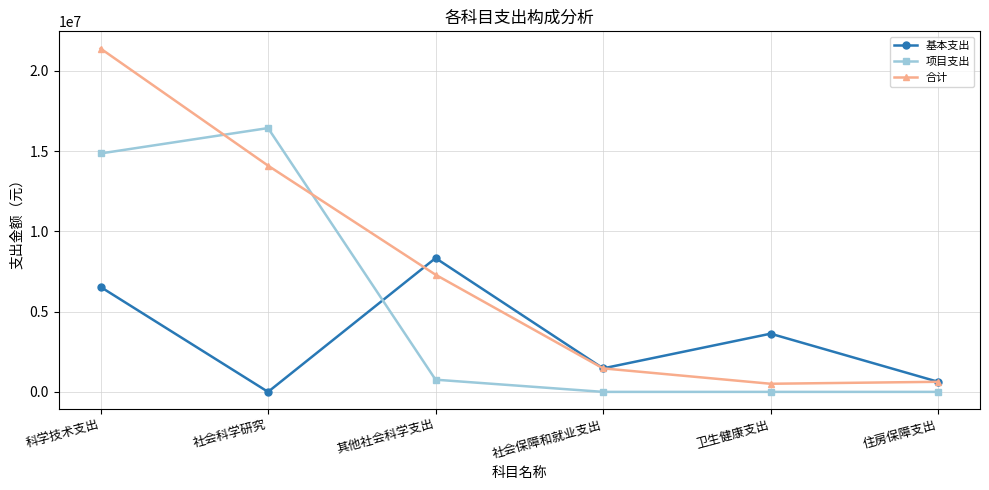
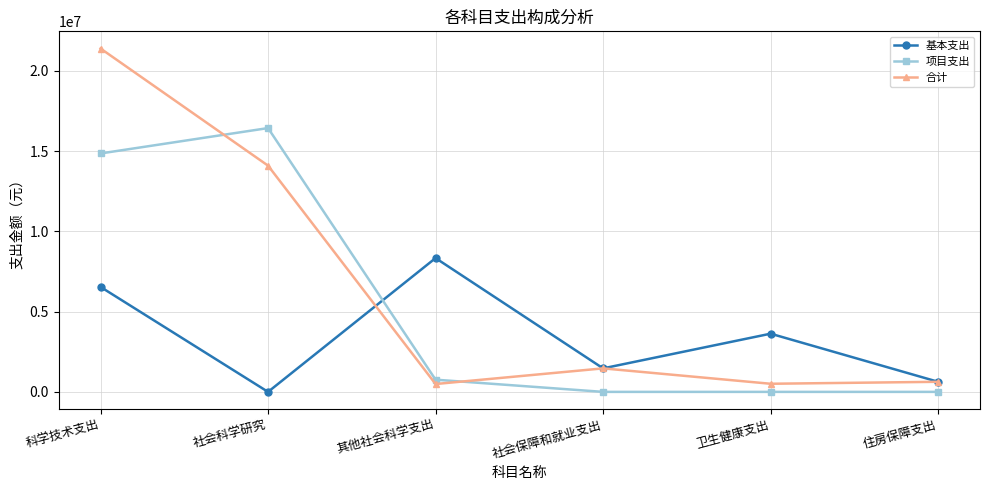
  {
    "基本支出": {
      "科学技术支出": 6500000,
      "社会科学研究": 0,
      "其他社会科学支出": 8300000,
      "卫生健康支出": 3600000
    },
    "项目支出": {
      "科学技术支出": 14900000,
      "社会科学研究": 16400000,
      "其他社会科学支出": 800000,
      "社会保障和就业支出": 0,
      "卫生健康支出": 0,
      "住房保障支出": 0
    },
    "合计": {
      "科学技术支出": 21400000,
      "社会科学研究": 14100000,
-     "其他社会科学支出": 7300000,
+     "其他社会科学支出": 500000,
      "卫生健康支出": 500000
    }
  }
